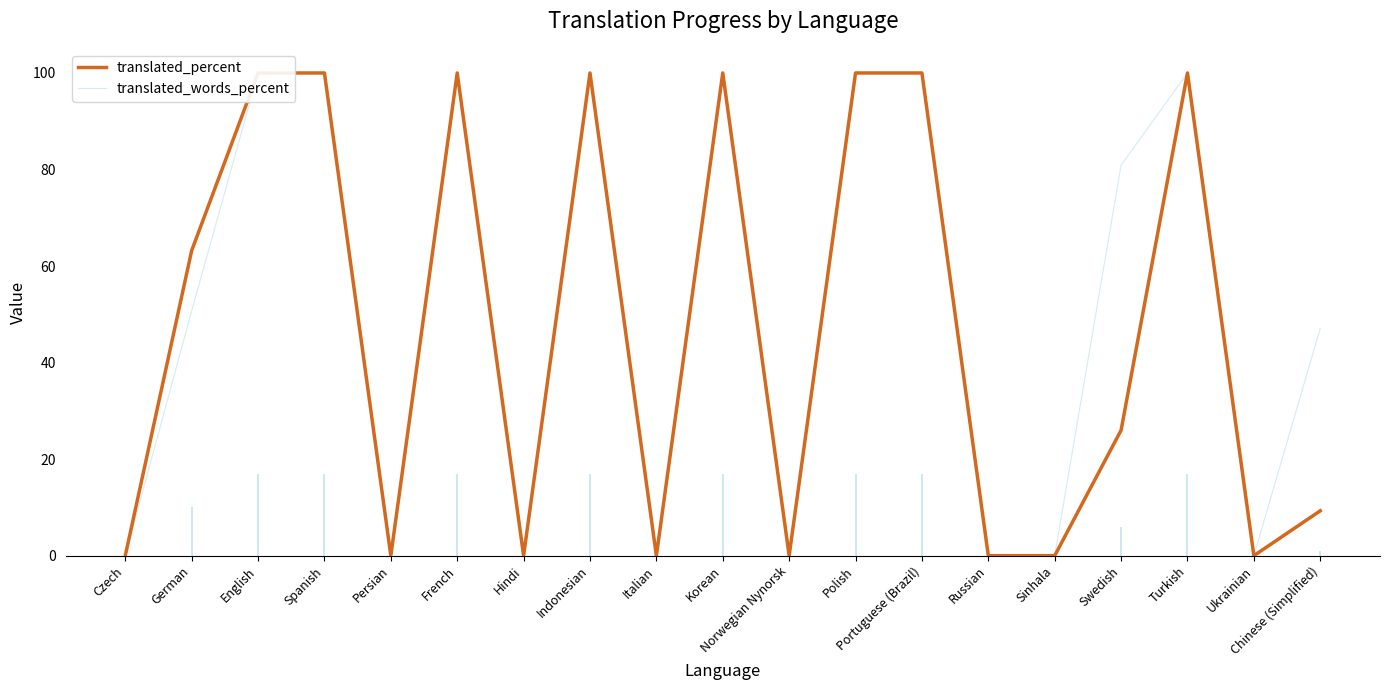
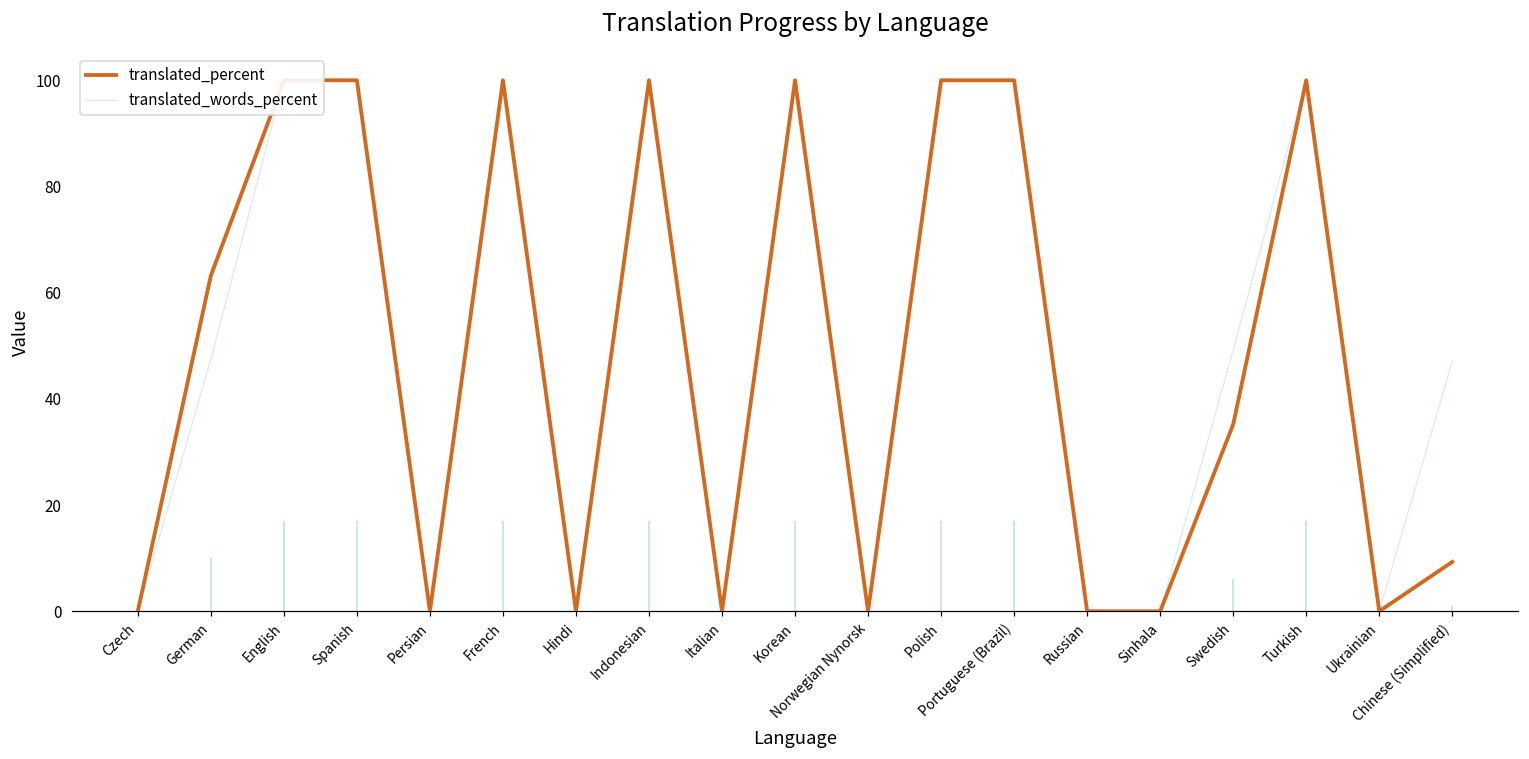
  {
    "translated_percent": {
      "German": 63,
-     "Swedish": 26,
+     "Swedish": 35,
      "Chinese (Simplified)": 9
    },
    "translated_words_percent": {
-     "German": 51,
-     "Swedish": 81,
+     "German": 47,
+     "Swedish": 49,
      "Chinese (Simplified)": 47
    }
  }
